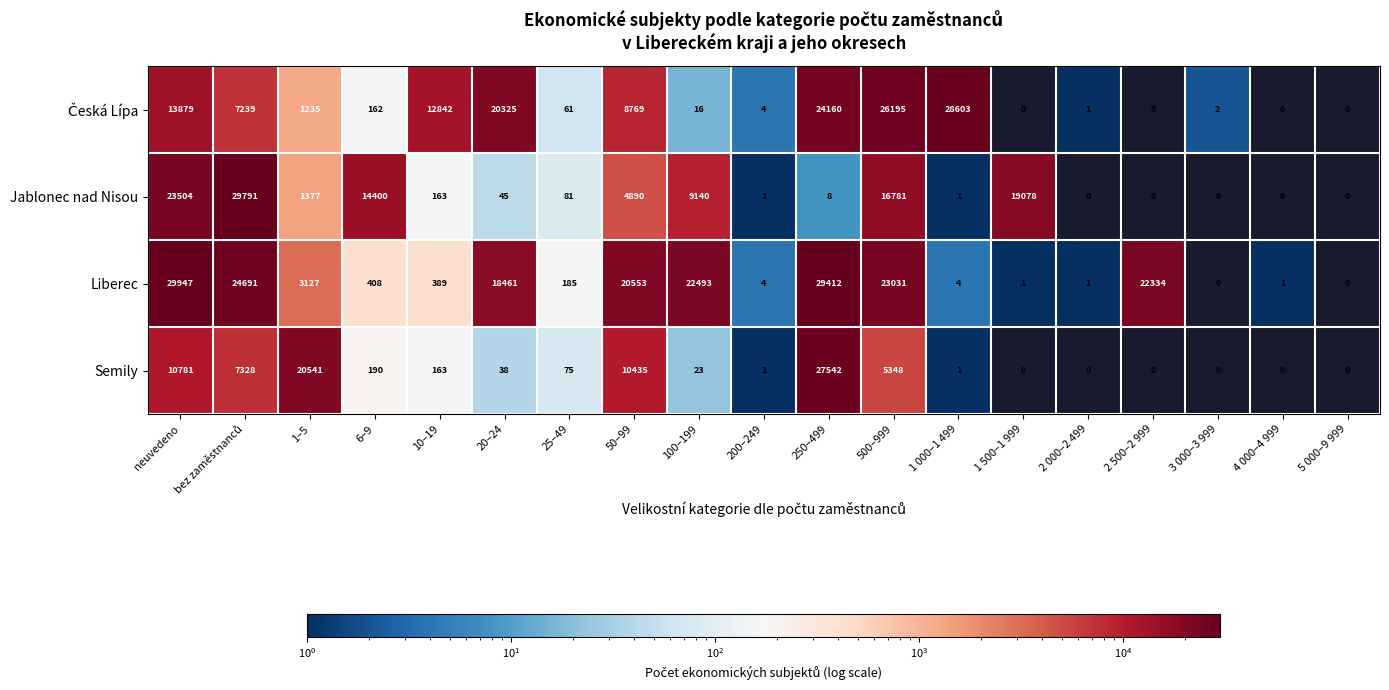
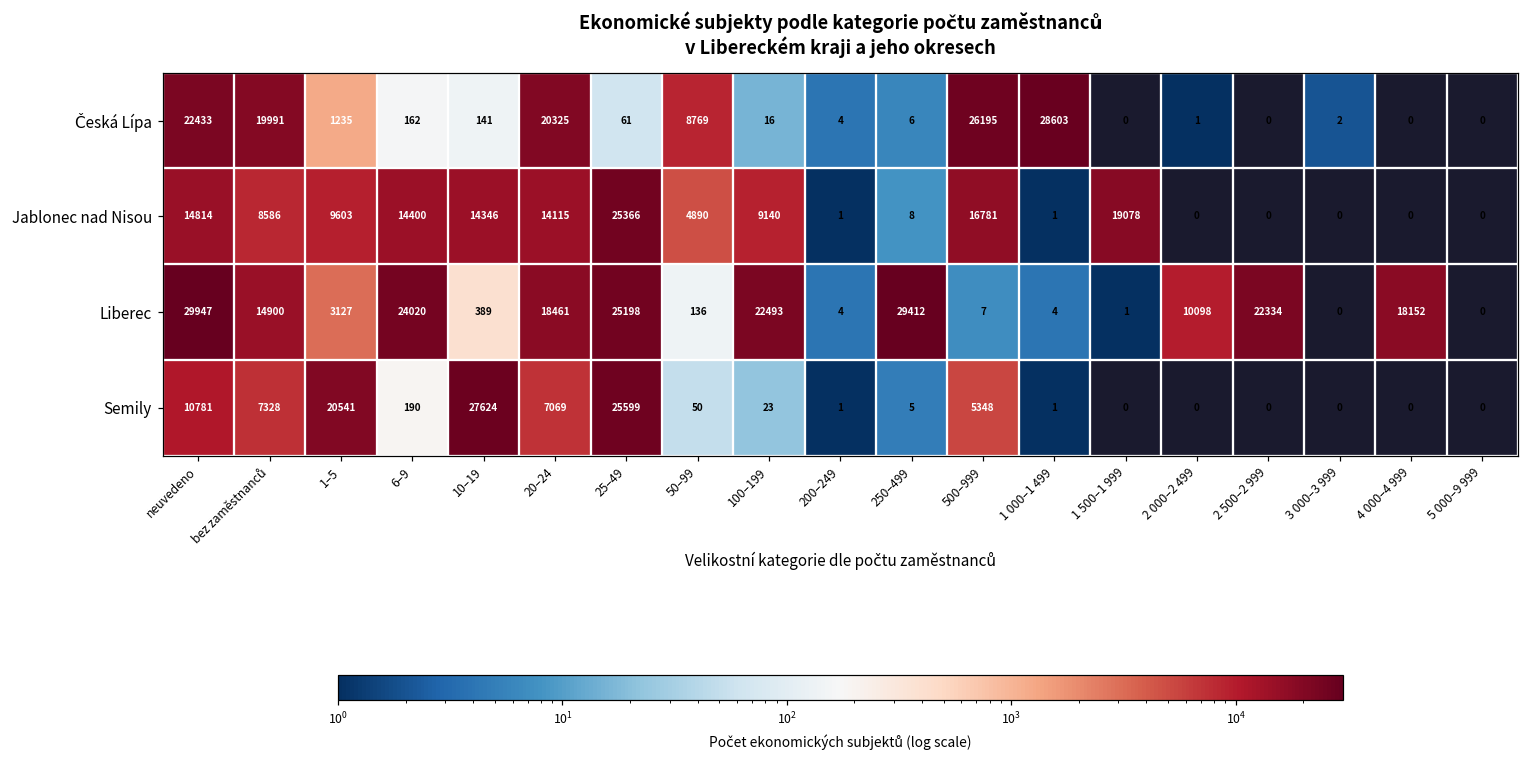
  {
    "Česká Lípa": {
-     "neuvedeno": 13879,
-     "bez zaměstnanců": 7239,
+     "neuvedeno": 22433,
+     "bez zaměstnanců": 19991,
      "1–5": 1235,
      "6–9": 162,
-     "10–19": 12842,
+     "10–19": 141,
      "20–24": 20325,
      "25–49": 61,
      "50–99": 8769,
      "100–199": 16,
      "200–249": 4,
-     "250–499": 24160,
+     "250–499": 6,
      "500–999": 26195,
      "1 000–1 499": 28603,
      "2 000–2 499": 1,
      "3 000–3 999": 2
    },
    "Jablonec nad Nisou": {
-     "neuvedeno": 23504,
-     "bez zaměstnanců": 29791,
-     "1–5": 1377,
+     "neuvedeno": 14814,
+     "bez zaměstnanců": 8586,
+     "1–5": 9603,
      "6–9": 14400,
-     "10–19": 163,
-     "20–24": 45,
-     "25–49": 81,
+     "10–19": 14346,
+     "20–24": 14115,
+     "25–49": 25366,
      "50–99": 4890,
      "100–199": 9140,
      "200–249": 1,
      "250–499": 8,
      "500–999": 16781,
      "1 000–1 499": 1,
      "1 500–1 999": 19078
    },
    "Liberec": {
      "neuvedeno": 29947,
-     "bez zaměstnanců": 24691,
+     "bez zaměstnanců": 14900,
      "1–5": 3127,
-     "6–9": 408,
+     "6–9": 24020,
      "10–19": 389,
      "20–24": 18461,
-     "25–49": 185,
-     "50–99": 20553,
+     "25–49": 25198,
+     "50–99": 136,
      "100–199": 22493,
      "200–249": 4,
      "250–499": 29412,
-     "500–999": 23031,
+     "500–999": 7,
      "1 000–1 499": 4,
      "1 500–1 999": 1,
-     "2 000–2 499": 1,
+     "2 000–2 499": 10098,
      "2 500–2 999": 22334,
-     "4 000–4 999": 1
+     "4 000–4 999": 18152
    },
    "Semily": {
      "neuvedeno": 10781,
      "bez zaměstnanců": 7328,
      "1–5": 20541,
      "6–9": 190,
-     "10–19": 163,
-     "20–24": 38,
-     "25–49": 75,
-     "50–99": 10435,
+     "10–19": 27624,
+     "20–24": 7069,
+     "25–49": 25599,
+     "50–99": 50,
      "100–199": 23,
      "200–249": 1,
-     "250–499": 27542,
+     "250–499": 5,
      "500–999": 5348,
      "1 000–1 499": 1
    }
  }
